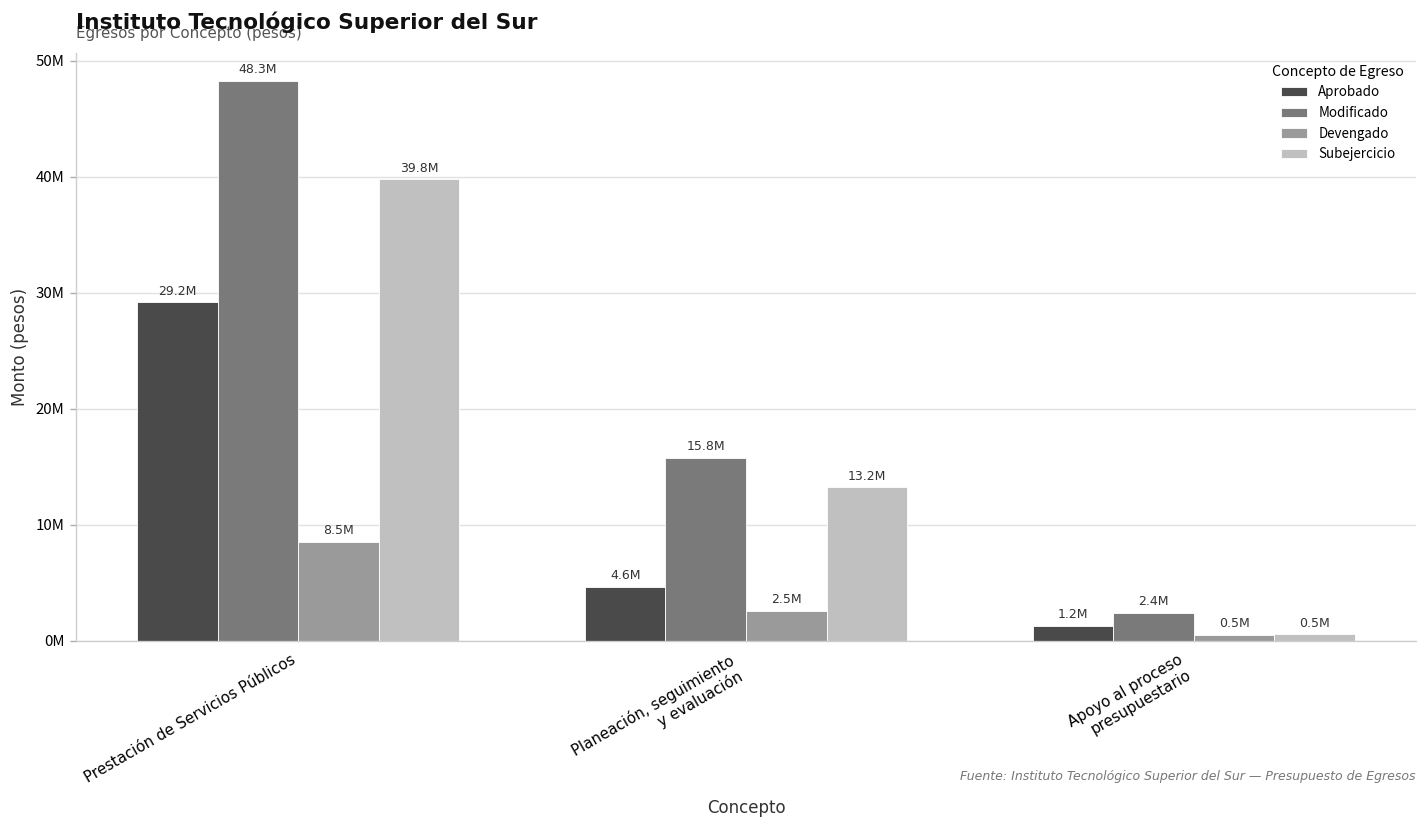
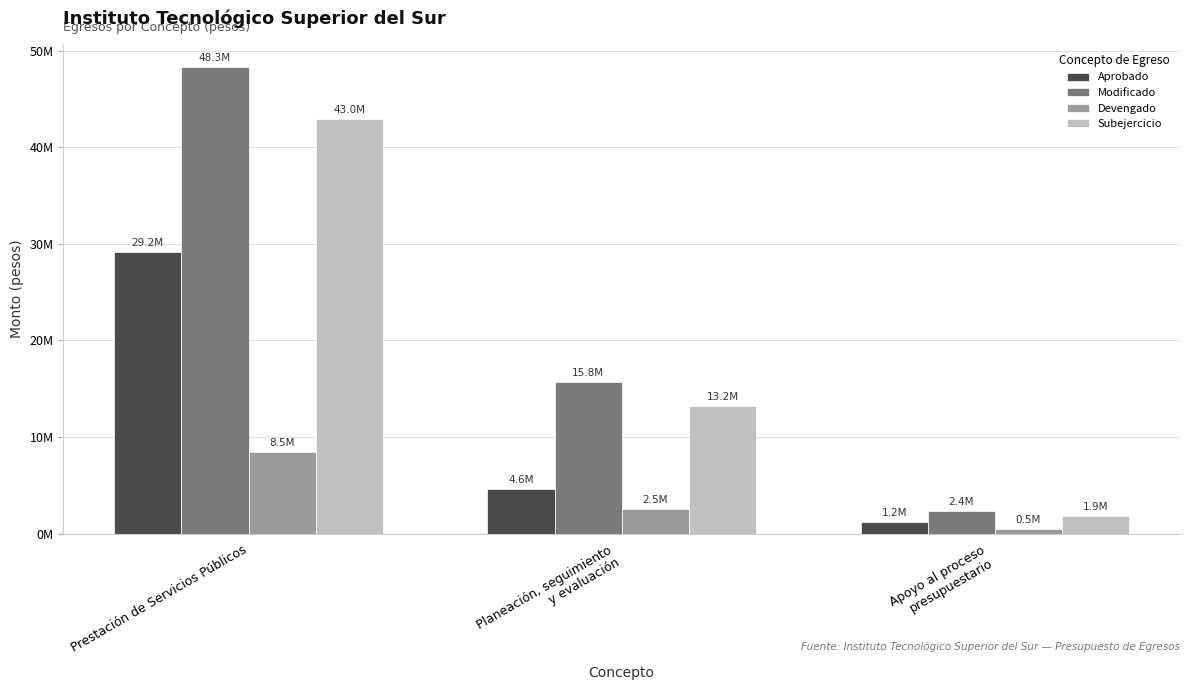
  {
    "Aprobado": {
      "Prestación de Servicios Públicos": "29.2M",
      "Planeación, seguimiento y evaluación": "4.6M",
      "Apoyo al proceso presupuestario": "1.2M"
    },
    "Subejercicio": {
-     "Prestación de Servicios Públicos": "39.8M",
+     "Prestación de Servicios Públicos": "43.0M",
      "Planeación, seguimiento y evaluación": "13.2M",
-     "Apoyo al proceso presupuestario": "0.5M"
+     "Apoyo al proceso presupuestario": "1.9M"
    }
  }
